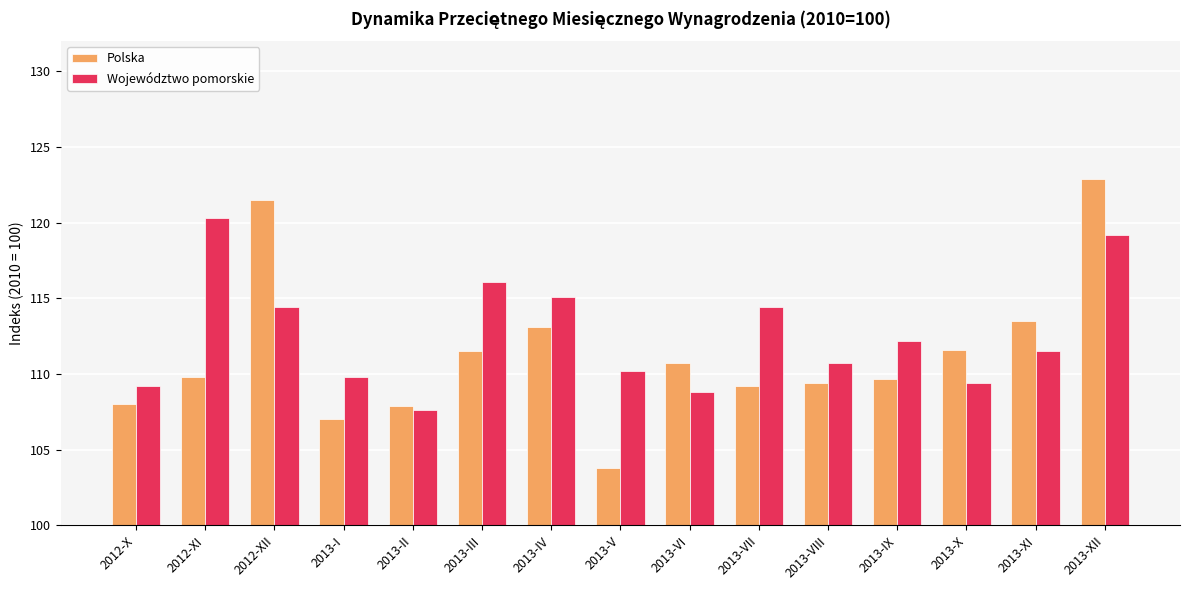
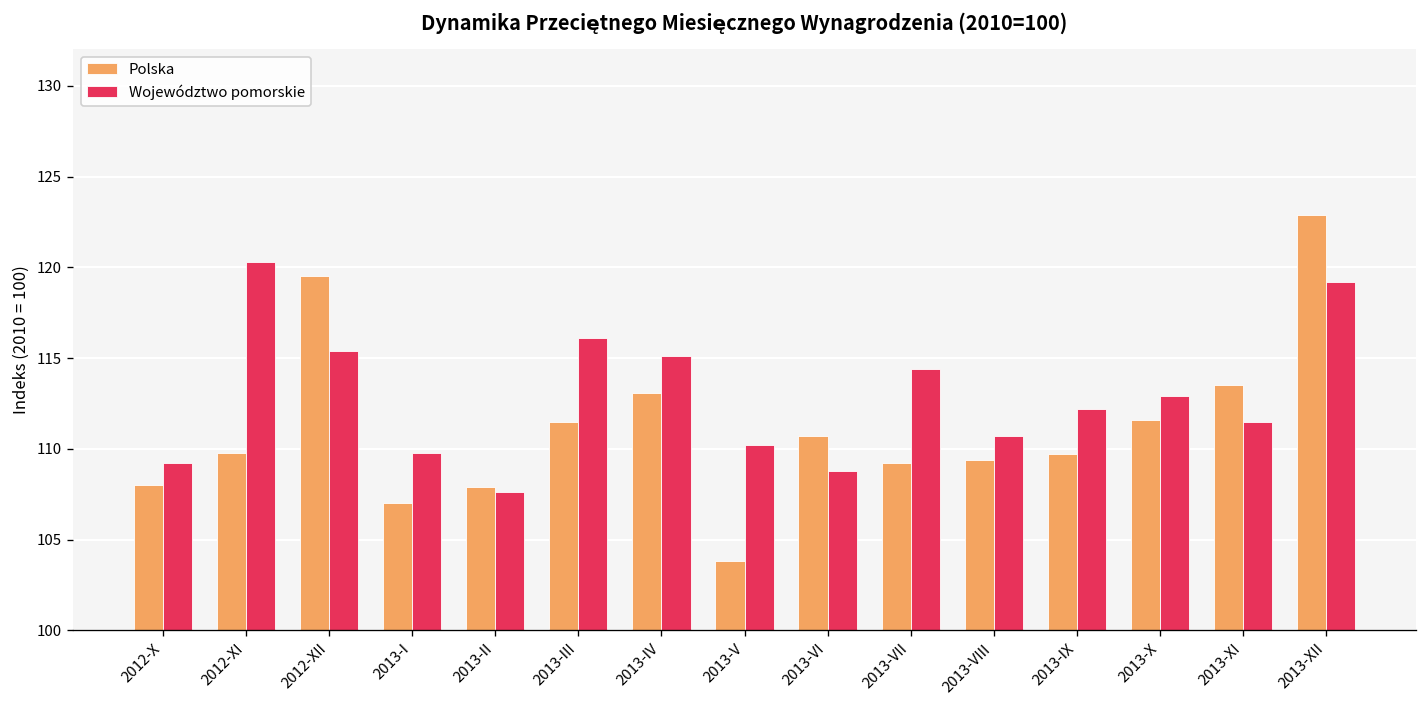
  {
    "Polska": {
      "2012-X": 108.0,
      "2012-XI": 109.8,
-     "2012-XII": 121.5,
+     "2012-XII": 119.5,
      "2013-I": 107.0,
      "2013-II": 107.9,
      "2013-III": 111.5,
      "2013-IV": 113.1,
      "2013-V": 103.8,
      "2013-VI": 110.7,
      "2013-VII": 109.2,
      "2013-VIII": 109.4,
      "2013-IX": 109.7,
      "2013-X": 111.6,
      "2013-XI": 113.5,
      "2013-XII": 122.9
    },
    "Województwo pomorskie": {
      "2012-X": 109.2,
      "2012-XI": 120.3,
-     "2012-XII": 114.4,
+     "2012-XII": 115.4,
      "2013-I": 109.8,
      "2013-II": 107.6,
      "2013-III": 116.1,
      "2013-IV": 115.1,
      "2013-V": 110.2,
      "2013-VI": 108.8,
      "2013-VII": 114.4,
      "2013-VIII": 110.7,
      "2013-IX": 112.2,
-     "2013-X": 109.4,
+     "2013-X": 112.9,
      "2013-XI": 111.5,
      "2013-XII": 119.2
    }
  }
